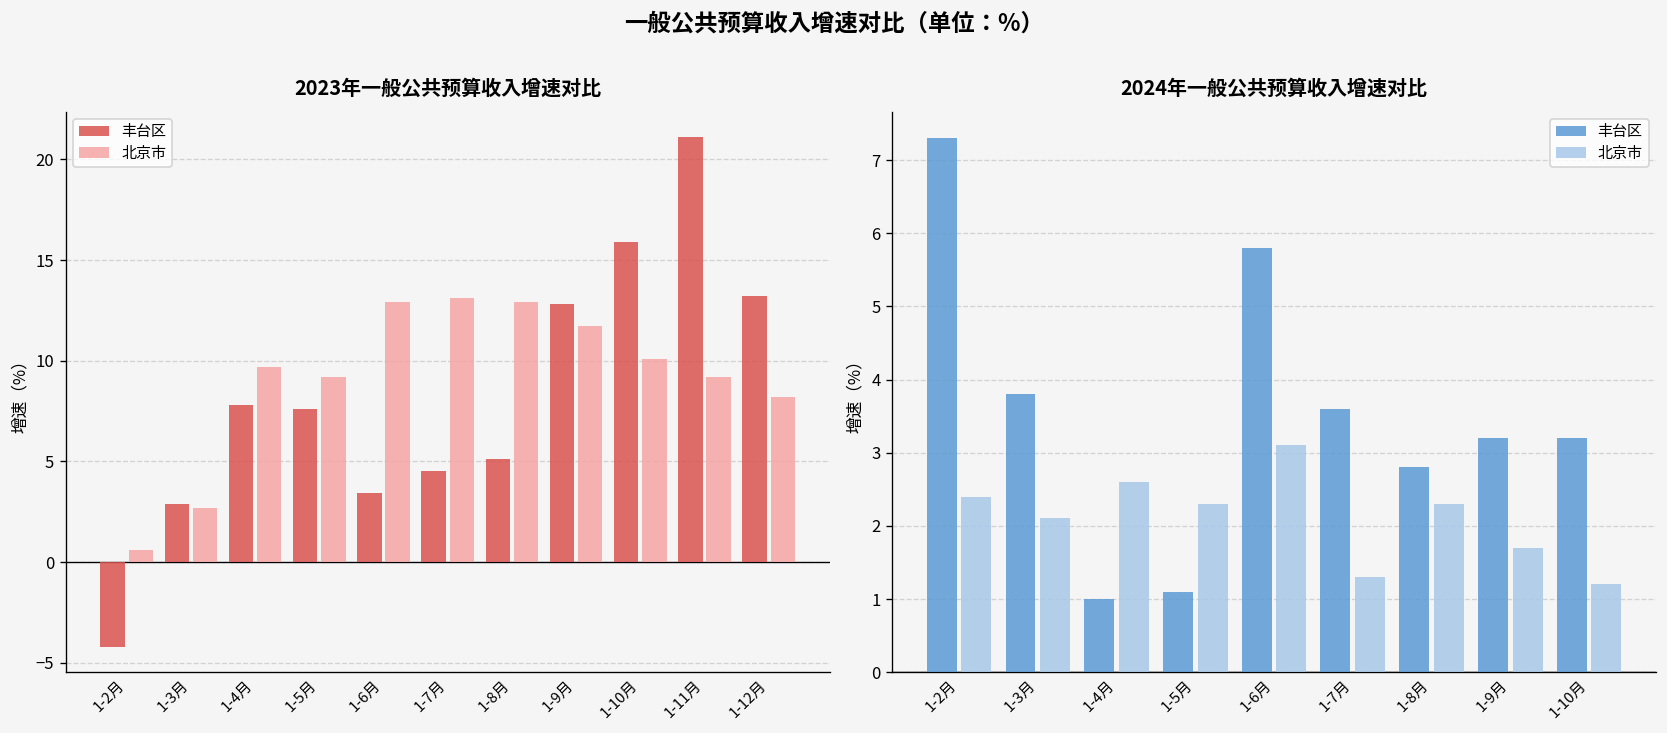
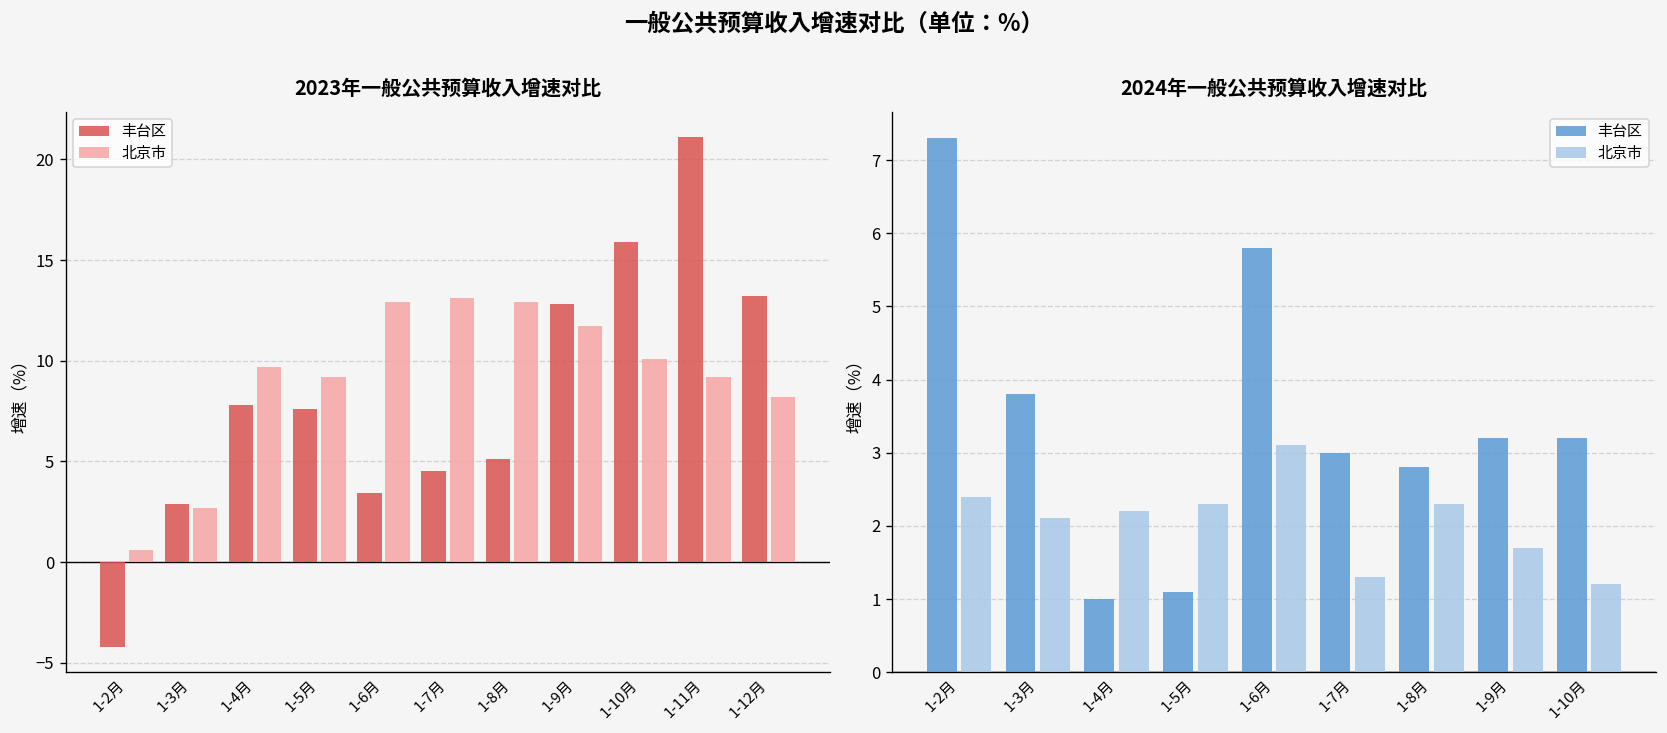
  {
    "2024年一般公共预算收入增速对比": {
      "丰台区": {
        "1-2月": 7.3,
        "1-3月": 3.8,
        "1-4月": 1.0,
        "1-5月": 1.1,
        "1-6月": 5.8,
-       "1-7月": 3.6,
+       "1-7月": 3.0,
        "1-8月": 2.8,
        "1-9月": 3.2,
        "1-10月": 3.2
      },
      "北京市": {
        "1-2月": 2.4,
        "1-3月": 2.1,
-       "1-4月": 2.6,
+       "1-4月": 2.2,
        "1-5月": 2.3,
        "1-6月": 3.1,
        "1-7月": 1.3,
        "1-8月": 2.3,
        "1-9月": 1.7,
        "1-10月": 1.2
      }
    }
  }
